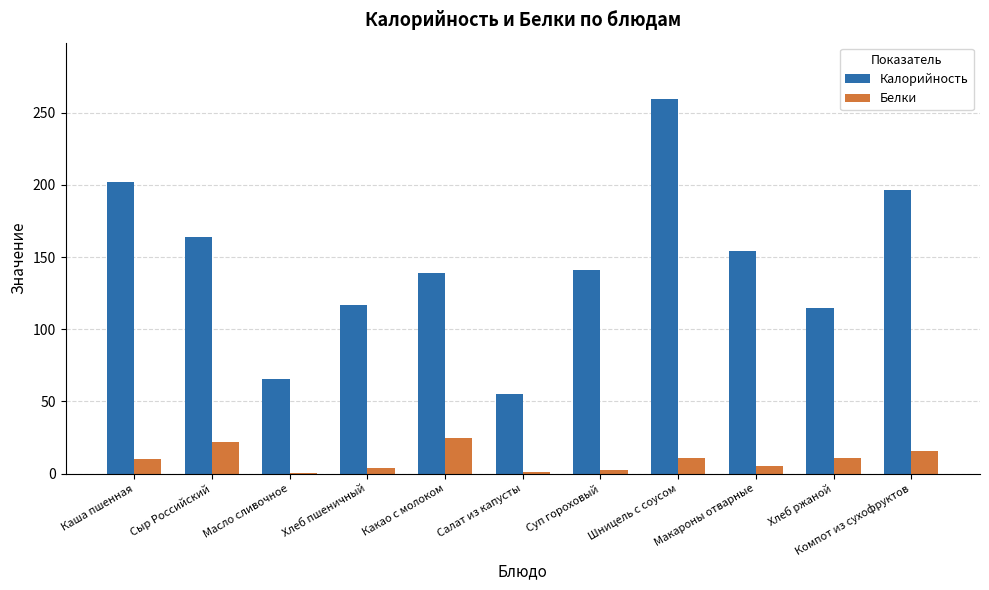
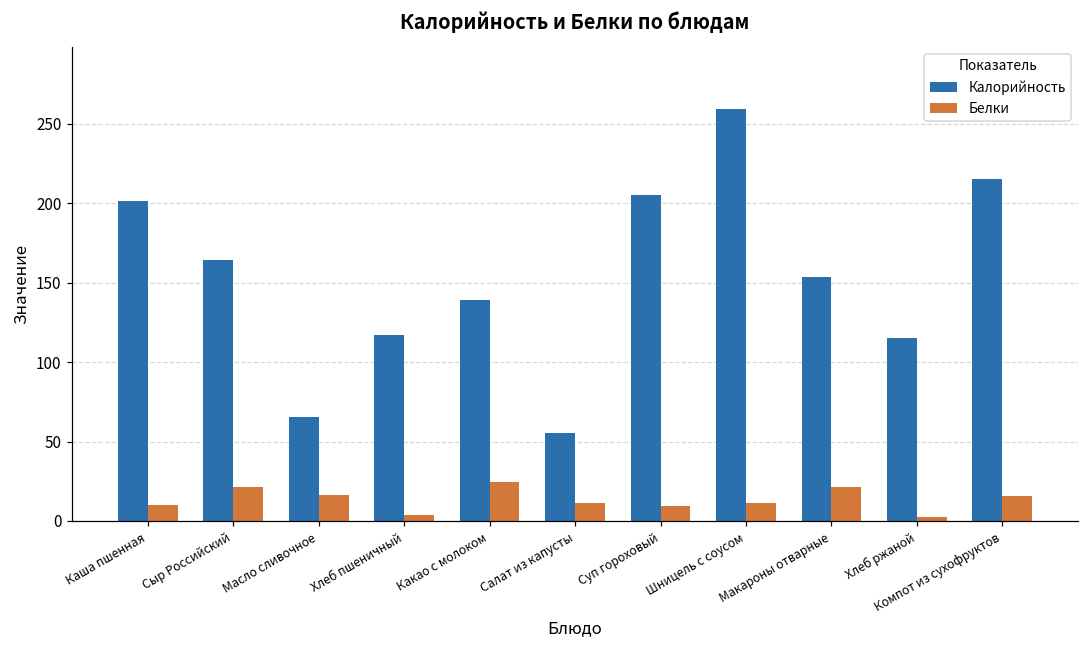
  {
    "Калорийность": {
      "Каша пшенная": 202,
      "Сыр Российский": 164,
      "Масло сливочное": 66,
      "Хлеб пшеничный": 117,
      "Какао с молоком": 139,
      "Салат из капусты": 55,
-     "Суп гороховый": 141,
+     "Суп гороховый": 205,
      "Шницель с соусом": 260,
      "Макароны отварные": 154,
      "Хлеб ржаной": 115,
-     "Компот из сухофруктов": 196
+     "Компот из сухофруктов": 215
    },
    "Белки": {
      "Каша пшенная": 10,
      "Сыр Российский": 22,
-     "Масло сливочное": 0,
+     "Масло сливочное": 16,
      "Хлеб пшеничный": 4,
      "Какао с молоком": 25,
-     "Салат из капусты": 1,
-     "Суп гороховый": 3,
+     "Салат из капусты": 11,
+     "Суп гороховый": 9,
      "Шницель с соусом": 11,
-     "Макароны отварные": 5,
-     "Хлеб ржаной": 11,
+     "Макароны отварные": 21,
+     "Хлеб ржаной": 3,
      "Компот из сухофруктов": 16
    }
  }
